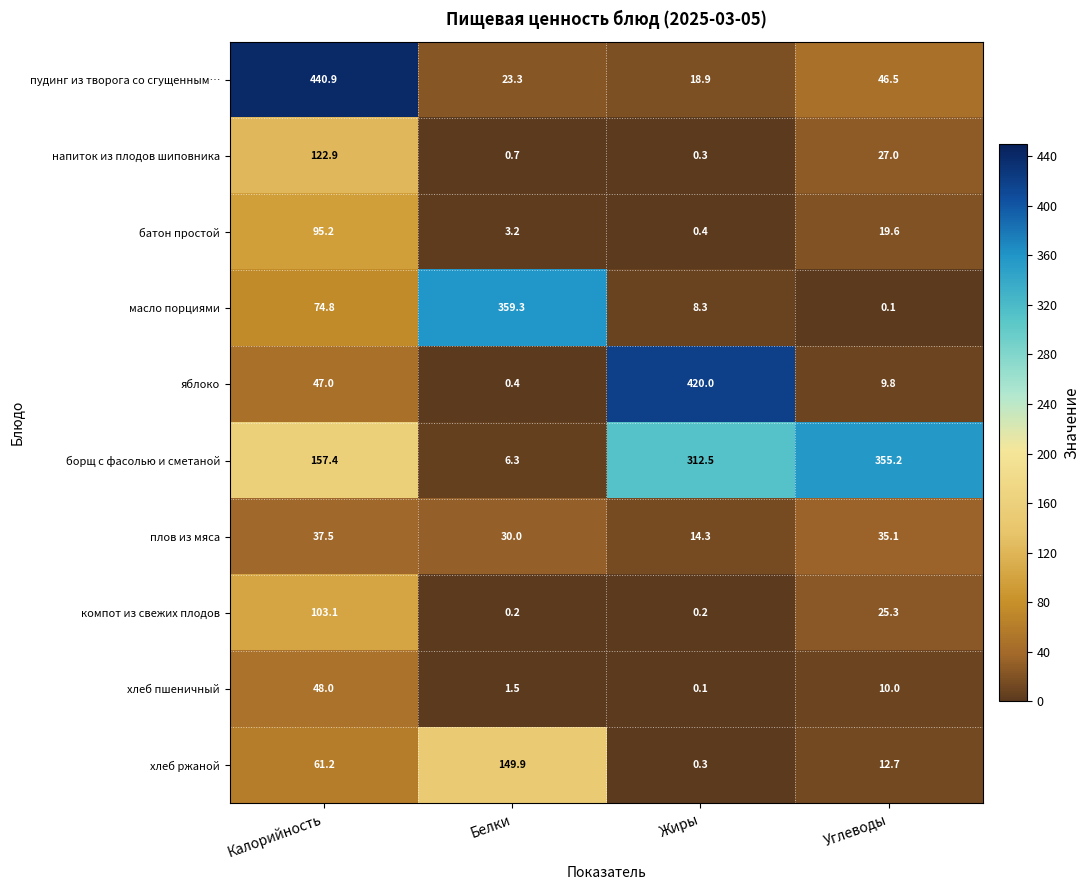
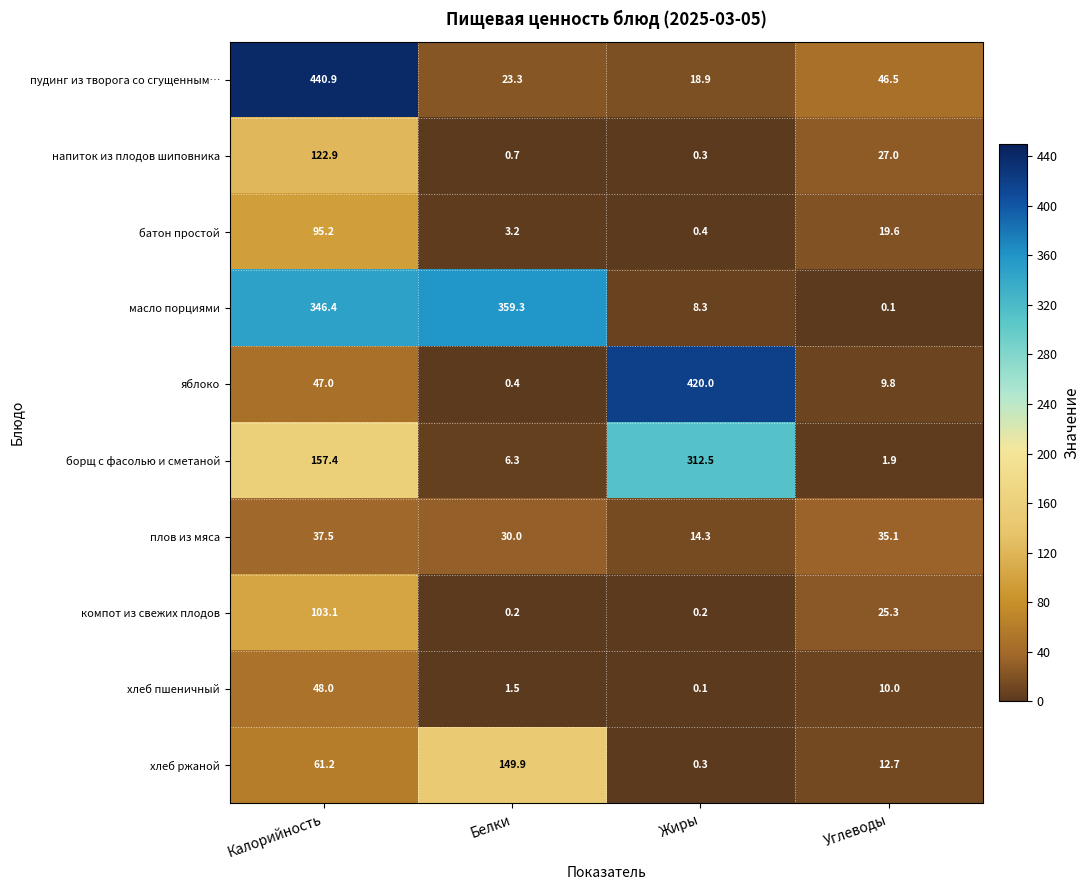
  {
    "пудинг из творога со сгущенным…": {
      "Калорийность": 440.9,
      "Белки": 23.3,
      "Жиры": 18.9,
      "Углеводы": 46.5
    },
    "напиток из плодов шиповника": {
      "Калорийность": 122.9,
      "Белки": 0.7,
      "Жиры": 0.3,
      "Углеводы": 27.0
    },
    "батон простой": {
      "Калорийность": 95.2,
      "Белки": 3.2,
      "Жиры": 0.4,
      "Углеводы": 19.6
    },
    "масло порциями": {
-     "Калорийность": 74.8,
+     "Калорийность": 346.4,
      "Белки": 359.3,
      "Жиры": 8.3,
      "Углеводы": 0.1
    },
    "яблоко": {
      "Калорийность": 47.0,
      "Белки": 0.4,
      "Жиры": 420.0,
      "Углеводы": 9.8
    },
    "борщ с фасолью и сметаной": {
      "Калорийность": 157.4,
      "Белки": 6.3,
      "Жиры": 312.5,
-     "Углеводы": 355.2
+     "Углеводы": 1.9
    },
    "плов из мяса": {
      "Калорийность": 37.5,
      "Белки": 30.0,
      "Жиры": 14.3,
      "Углеводы": 35.1
    },
    "компот из свежих плодов": {
      "Калорийность": 103.1,
      "Белки": 0.2,
      "Жиры": 0.2,
      "Углеводы": 25.3
    },
    "хлеб пшеничный": {
      "Калорийность": 48.0,
      "Белки": 1.5,
      "Жиры": 0.1,
      "Углеводы": 10.0
    },
    "хлеб ржаной": {
      "Калорийность": 61.2,
      "Белки": 149.9,
      "Жиры": 0.3,
      "Углеводы": 12.7
    }
  }
